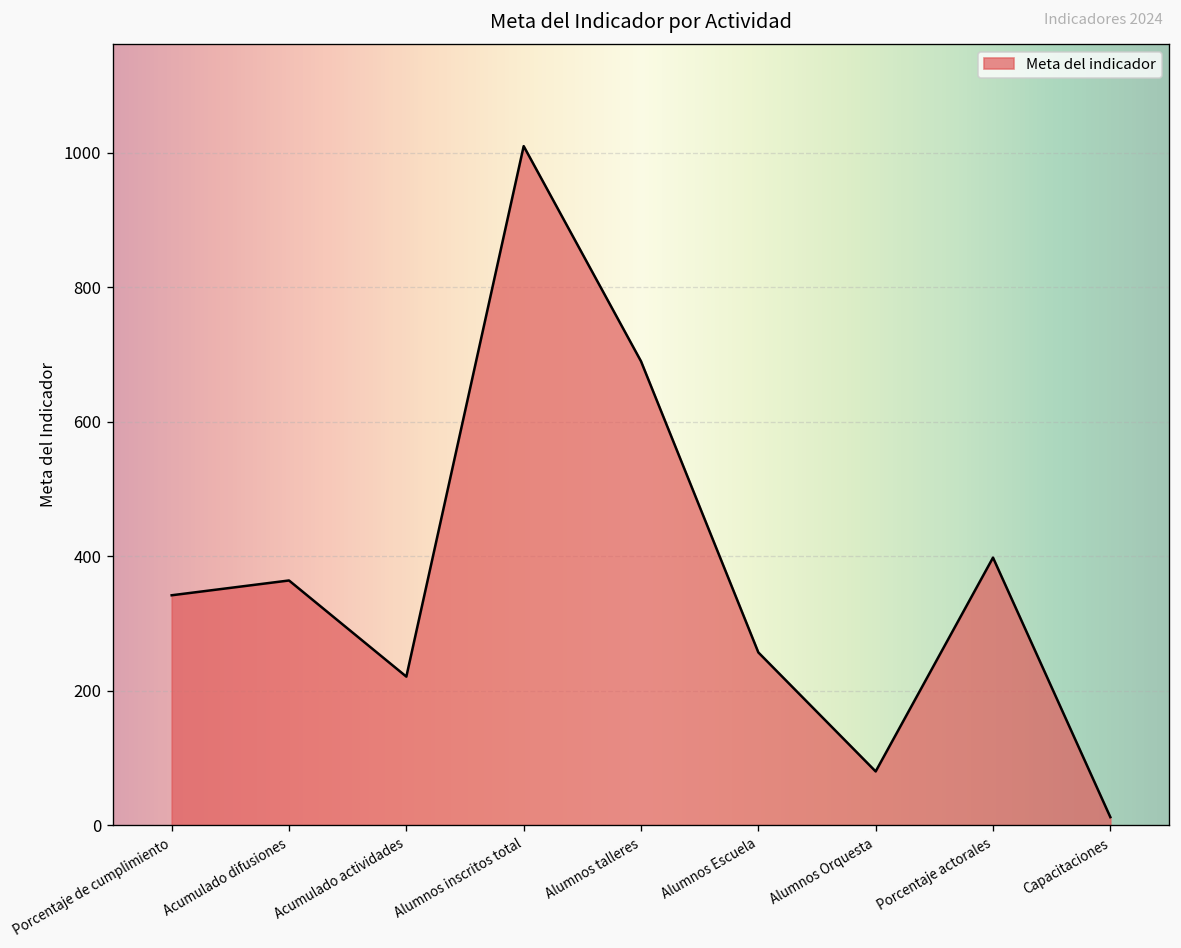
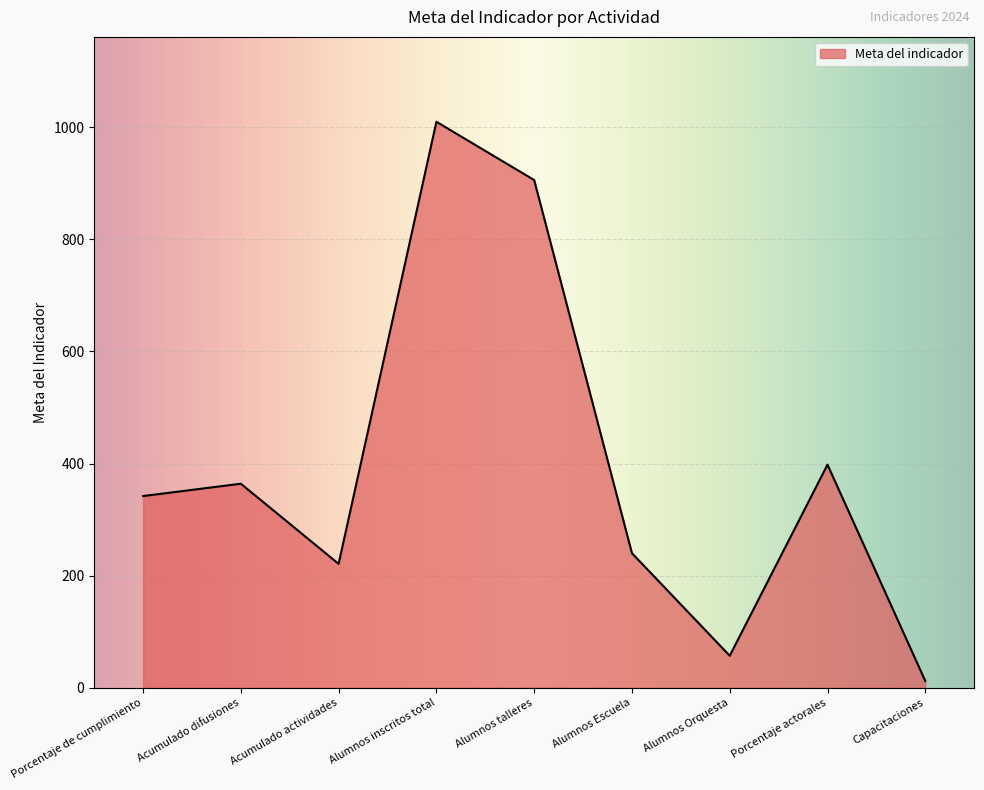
  {
    "Porcentaje de cumplimiento": 340,
    "Acumulado difusiones": 360,
    "Acumulado actividades": 220,
    "Alumnos inscritos total": 1010,
-   "Alumnos talleres": 690,
-   "Alumnos Escuela": 260,
-   "Alumnos Orquesta": 80,
+   "Alumnos talleres": 910,
+   "Alumnos Escuela": 240,
+   "Alumnos Orquesta": 60,
    "Porcentaje actorales": 400,
    "Capacitaciones": 10
  }
